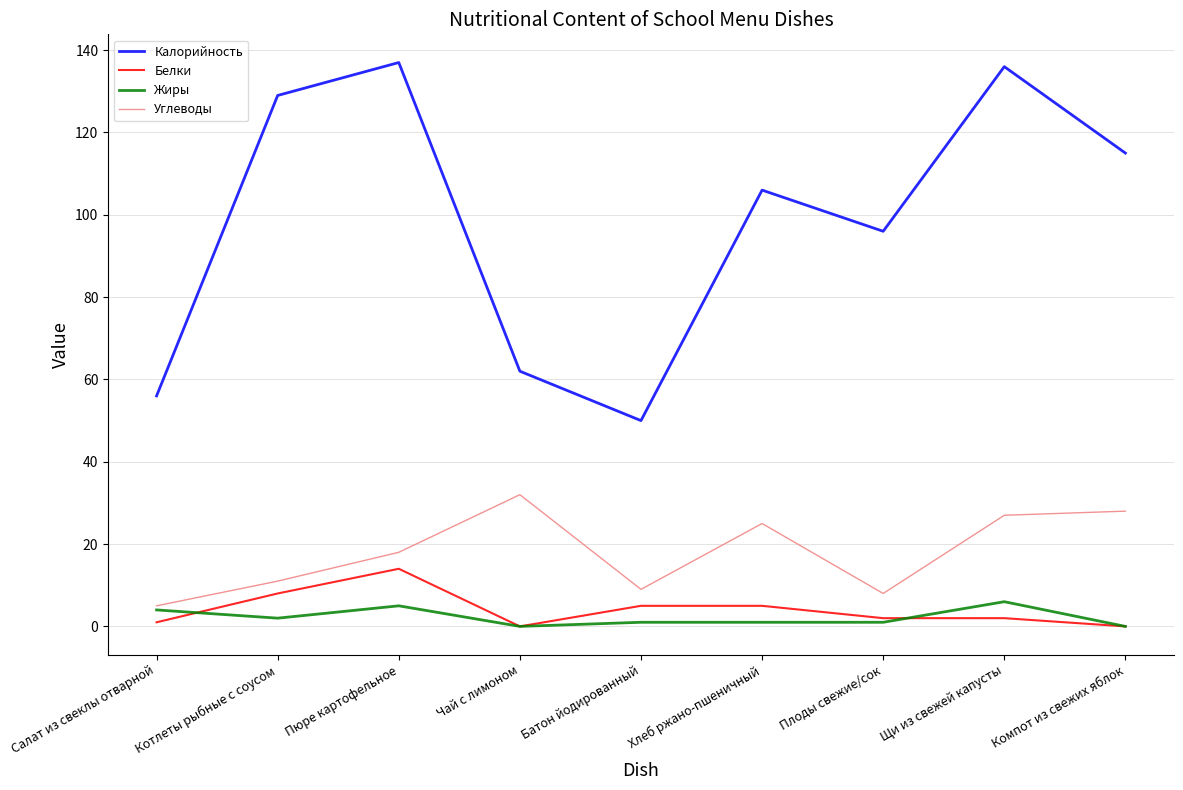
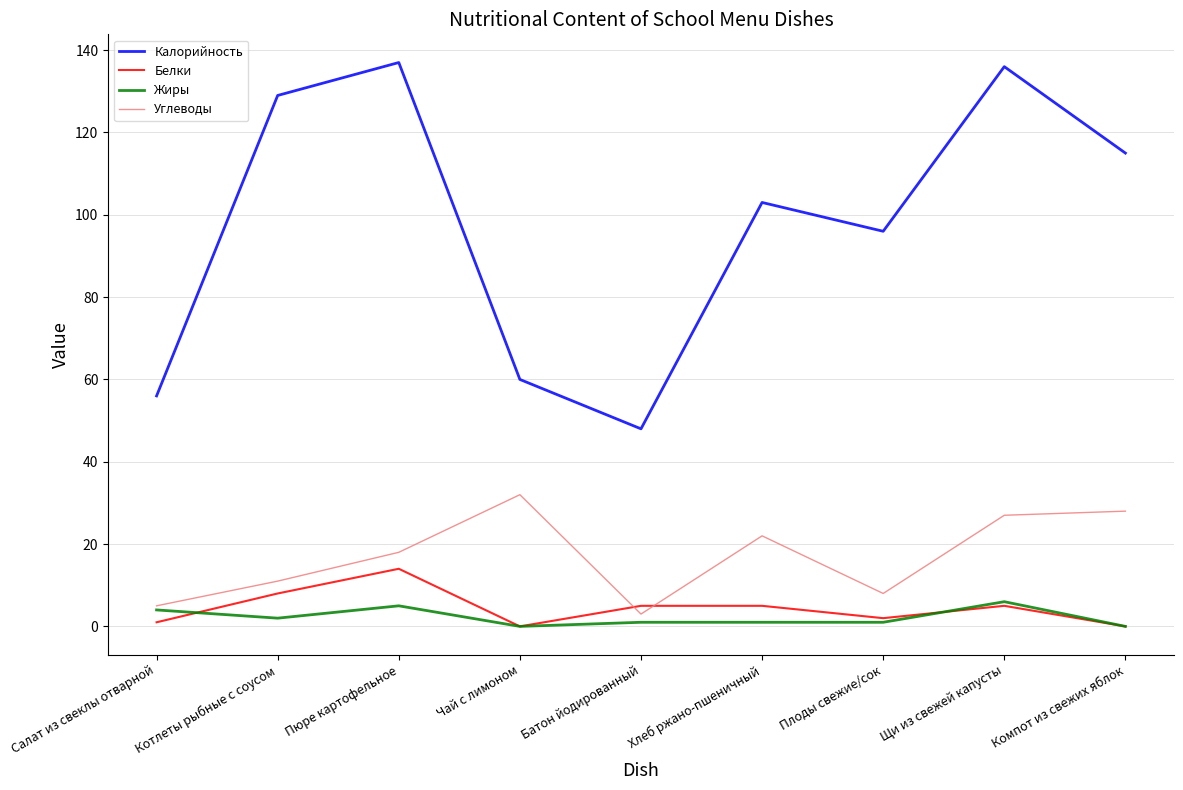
  {
    "Калорийность": {
      "Салат из свеклы отварной": 56,
      "Котлеты рыбные с соусом": 129,
      "Пюре картофельное": 137,
-     "Чай с лимоном": 62,
-     "Батон йодированный": 50,
-     "Хлеб ржано-пшеничный": 106,
+     "Чай с лимоном": 60,
+     "Батон йодированный": 48,
+     "Хлеб ржано-пшеничный": 103,
      "Плоды свежие/сок": 96,
      "Щи из свежей капусты": 136,
      "Компот из свежих яблок": 115
    },
    "Белки": {
      "Салат из свеклы отварной": 1,
      "Котлеты рыбные с соусом": 8,
      "Пюре картофельное": 14,
      "Батон йодированный": 5,
      "Хлеб ржано-пшеничный": 5,
      "Плоды свежие/сок": 2,
-     "Щи из свежей капусты": 2
+     "Щи из свежей капусты": 5
    },
    "Жиры": {
      "Салат из свеклы отварной": 4,
      "Котлеты рыбные с соусом": 2,
      "Пюре картофельное": 5,
      "Батон йодированный": 1,
      "Хлеб ржано-пшеничный": 1,
      "Плоды свежие/сок": 1,
      "Щи из свежей капусты": 6
    },
    "Углеводы": {
      "Салат из свеклы отварной": 5,
      "Котлеты рыбные с соусом": 11,
      "Пюре картофельное": 18,
      "Чай с лимоном": 32,
-     "Батон йодированный": 9,
-     "Хлеб ржано-пшеничный": 25,
+     "Батон йодированный": 3,
+     "Хлеб ржано-пшеничный": 22,
      "Плоды свежие/сок": 8,
      "Щи из свежей капусты": 27,
      "Компот из свежих яблок": 28
    }
  }
